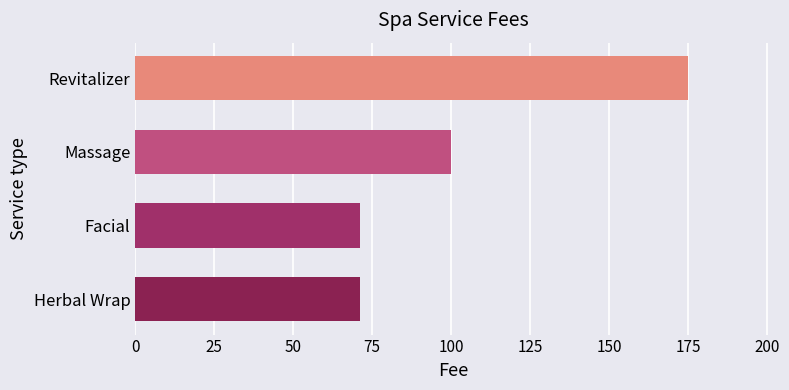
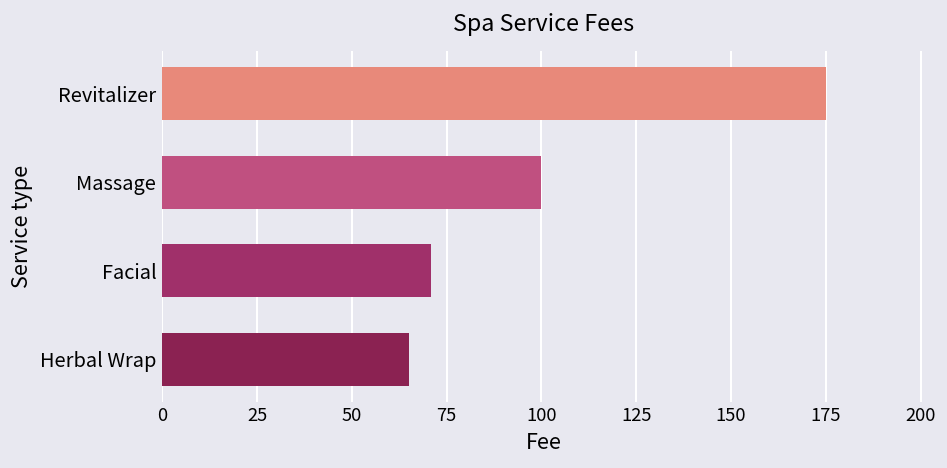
  {
    "Revitalizer": 175,
    "Massage": 100,
    "Facial": 71,
-   "Herbal Wrap": 71
+   "Herbal Wrap": 65
  }
